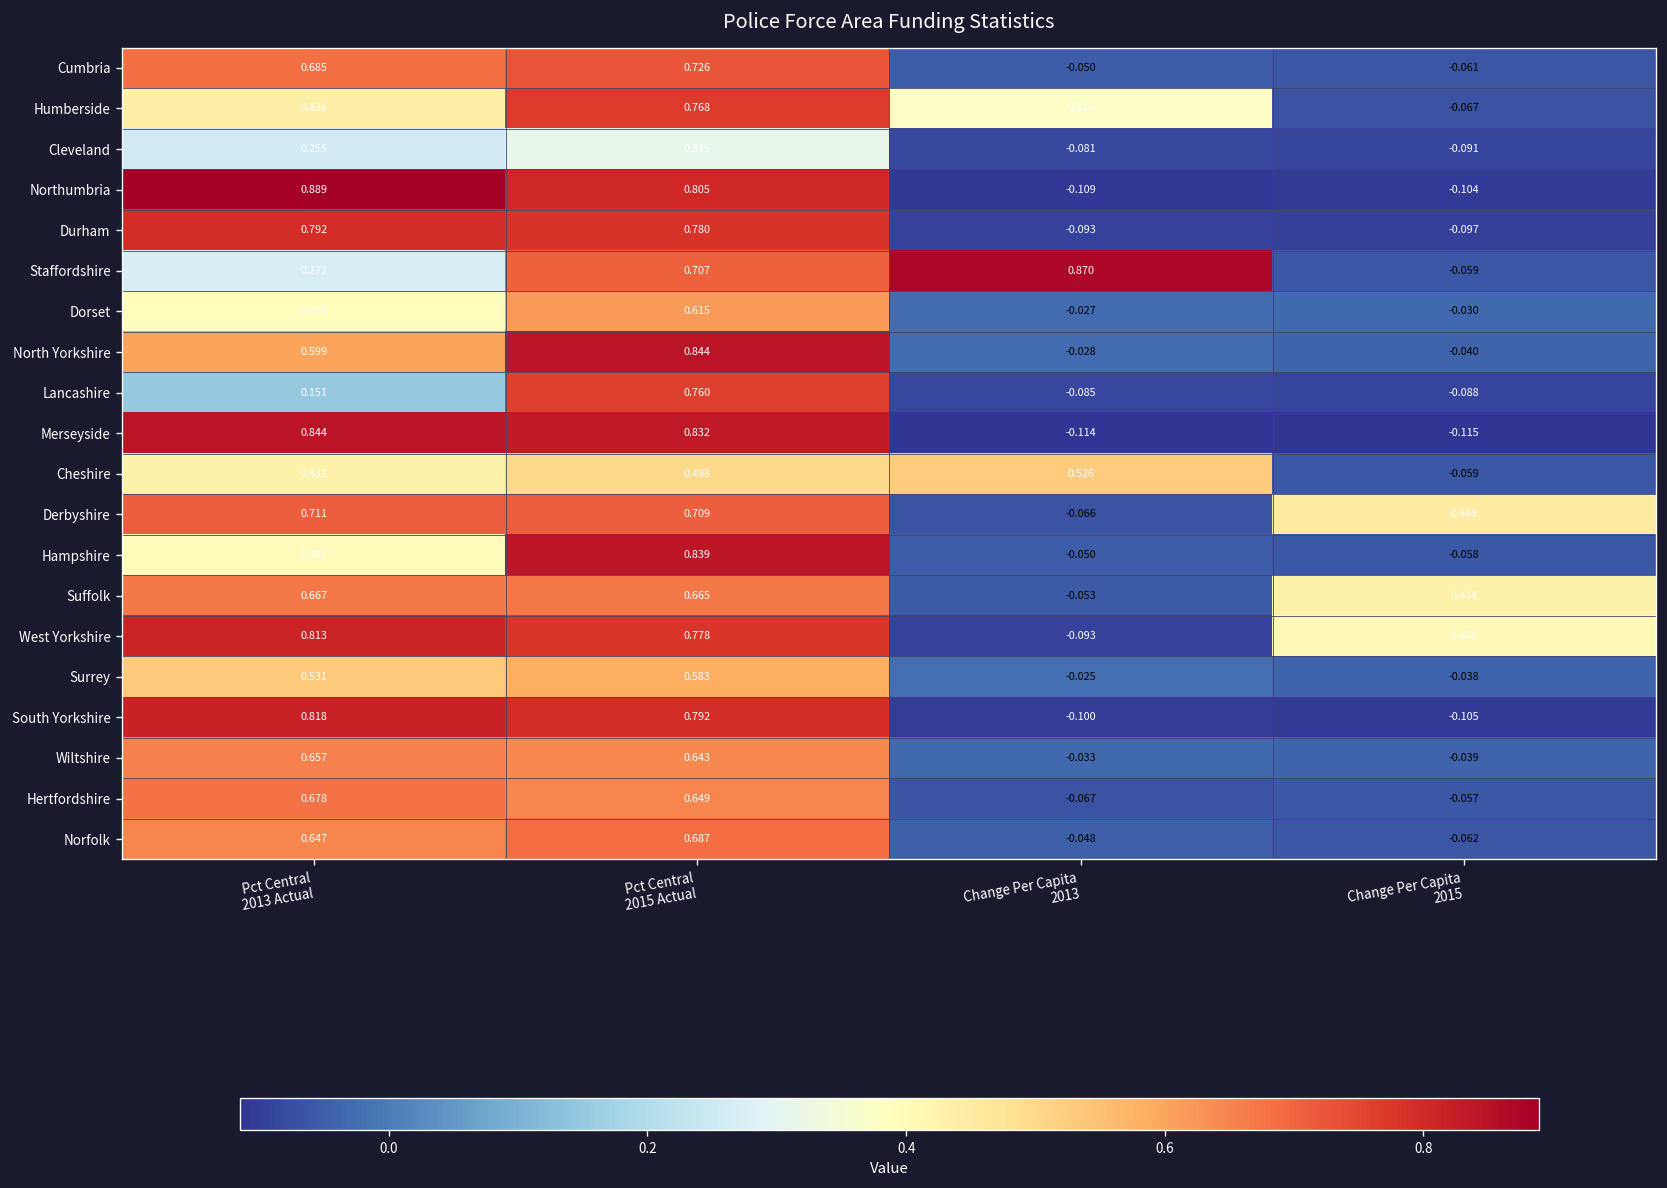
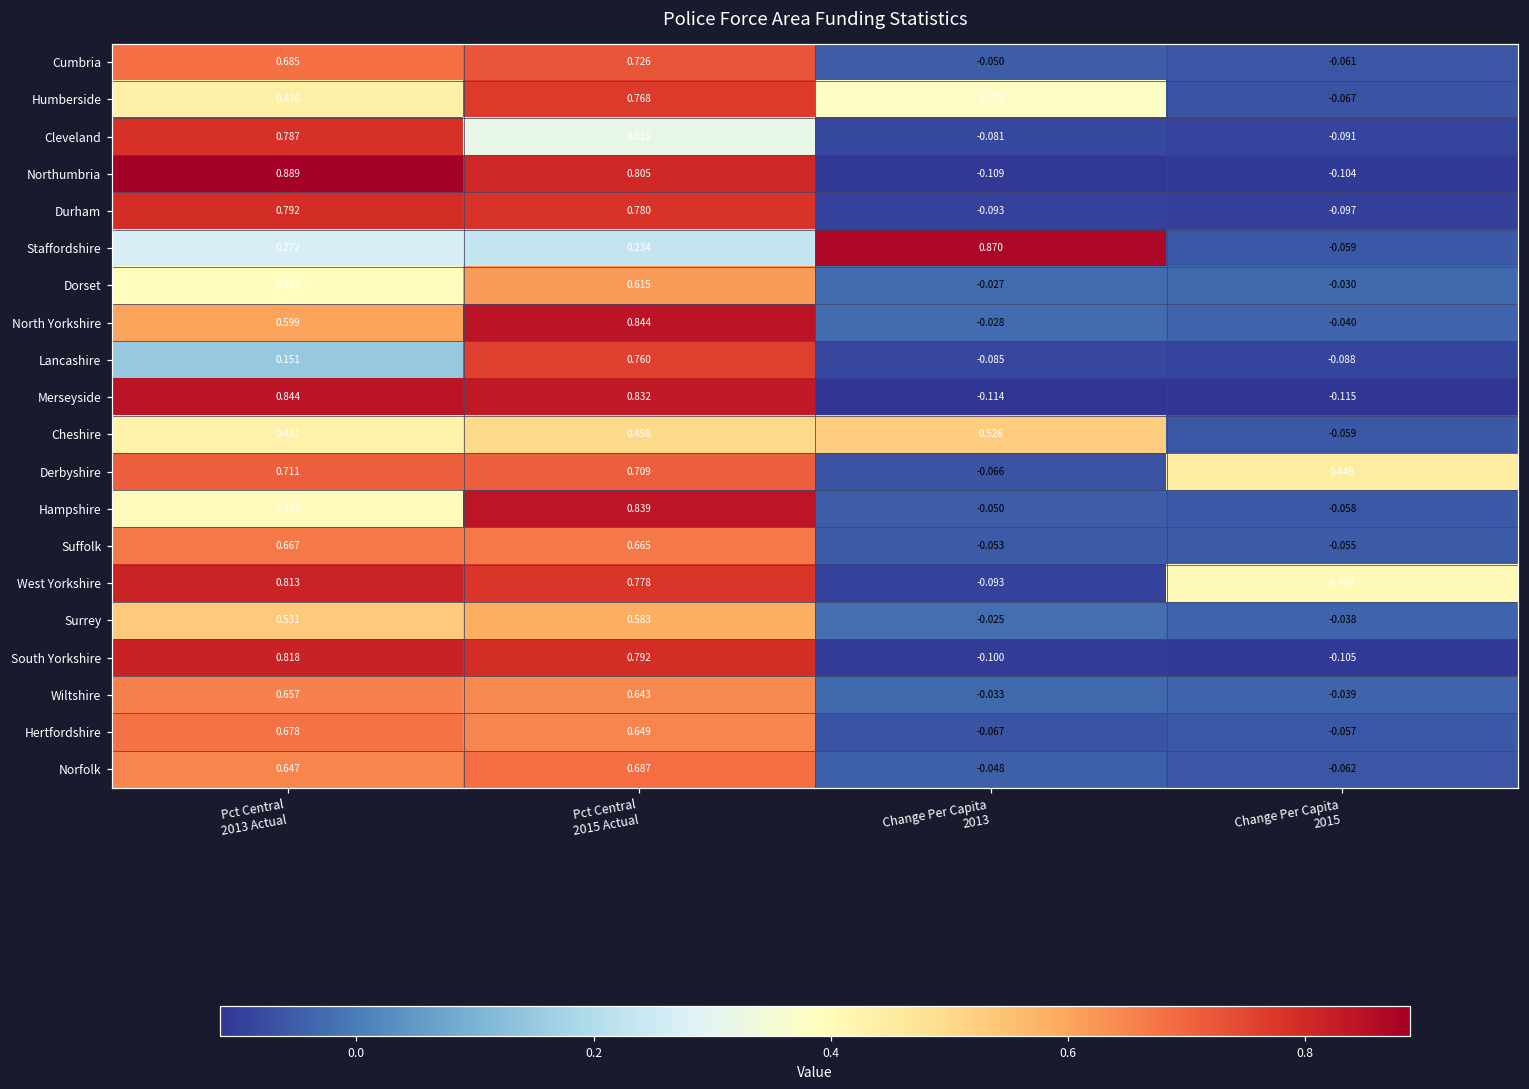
  {
    "Cumbria": {
      "Pct Central 2013 Actual": 0.685,
      "Pct Central 2015 Actual": 0.726,
      "Change Per Capita 2013": -0.050,
      "Change Per Capita 2015": -0.061
    },
    "Humberside": {
      "Pct Central 2013 Actual": 0.436,
      "Pct Central 2015 Actual": 0.768,
      "Change Per Capita 2013": 0.376,
      "Change Per Capita 2015": -0.067
    },
    "Cleveland": {
-     "Pct Central 2013 Actual": 0.255,
+     "Pct Central 2013 Actual": 0.787,
      "Change Per Capita 2013": -0.081,
      "Change Per Capita 2015": -0.091
    },
    "Northumbria": {
      "Pct Central 2013 Actual": 0.889,
      "Pct Central 2015 Actual": 0.805,
      "Change Per Capita 2013": -0.109,
      "Change Per Capita 2015": -0.104
    },
    "Durham": {
      "Pct Central 2013 Actual": 0.792,
      "Pct Central 2015 Actual": 0.780,
      "Change Per Capita 2013": -0.093,
      "Change Per Capita 2015": -0.097
    },
    "Staffordshire": {
-     "Pct Central 2015 Actual": 0.707,
+     "Pct Central 2015 Actual": 0.234,
      "Change Per Capita 2013": 0.870,
      "Change Per Capita 2015": -0.059
    },
    "Dorset": {
      "Pct Central 2013 Actual": 0.393,
      "Pct Central 2015 Actual": 0.615,
      "Change Per Capita 2013": -0.027,
      "Change Per Capita 2015": -0.030
    },
    "North Yorkshire": {
      "Pct Central 2013 Actual": 0.599,
      "Pct Central 2015 Actual": 0.844,
      "Change Per Capita 2013": -0.028,
      "Change Per Capita 2015": -0.040
    },
    "Lancashire": {
      "Pct Central 2013 Actual": 0.151,
      "Pct Central 2015 Actual": 0.760,
      "Change Per Capita 2013": -0.085,
      "Change Per Capita 2015": -0.088
    },
    "Merseyside": {
      "Pct Central 2013 Actual": 0.844,
      "Pct Central 2015 Actual": 0.832,
      "Change Per Capita 2013": -0.114,
      "Change Per Capita 2015": -0.115
    },
    "Cheshire": {
      "Pct Central 2013 Actual": 0.431,
      "Pct Central 2015 Actual": 0.498,
      "Change Per Capita 2013": 0.526,
      "Change Per Capita 2015": -0.059
    },
    "Derbyshire": {
      "Pct Central 2013 Actual": 0.711,
      "Pct Central 2015 Actual": 0.709,
      "Change Per Capita 2013": -0.066,
      "Change Per Capita 2015": 0.449
    },
    "Hampshire": {
      "Pct Central 2013 Actual": 0.398,
      "Pct Central 2015 Actual": 0.839,
      "Change Per Capita 2013": -0.050,
      "Change Per Capita 2015": -0.058
    },
    "Suffolk": {
      "Pct Central 2013 Actual": 0.667,
      "Pct Central 2015 Actual": 0.665,
      "Change Per Capita 2013": -0.053,
-     "Change Per Capita 2015": 0.434
+     "Change Per Capita 2015": -0.055
    },
    "West Yorkshire": {
      "Pct Central 2013 Actual": 0.813,
      "Pct Central 2015 Actual": 0.778,
      "Change Per Capita 2013": -0.093,
      "Change Per Capita 2015": 0.404
    },
    "Surrey": {
      "Pct Central 2013 Actual": 0.531,
      "Pct Central 2015 Actual": 0.583,
      "Change Per Capita 2013": -0.025,
      "Change Per Capita 2015": -0.038
    },
    "South Yorkshire": {
      "Pct Central 2013 Actual": 0.818,
      "Pct Central 2015 Actual": 0.792,
      "Change Per Capita 2013": -0.100,
      "Change Per Capita 2015": -0.105
    },
    "Wiltshire": {
      "Pct Central 2013 Actual": 0.657,
      "Pct Central 2015 Actual": 0.643,
      "Change Per Capita 2013": -0.033,
      "Change Per Capita 2015": -0.039
    },
    "Hertfordshire": {
      "Pct Central 2013 Actual": 0.678,
      "Pct Central 2015 Actual": 0.649,
      "Change Per Capita 2013": -0.067,
      "Change Per Capita 2015": -0.057
    },
    "Norfolk": {
      "Pct Central 2013 Actual": 0.647,
      "Pct Central 2015 Actual": 0.687,
      "Change Per Capita 2013": -0.048,
      "Change Per Capita 2015": -0.062
    }
  }
